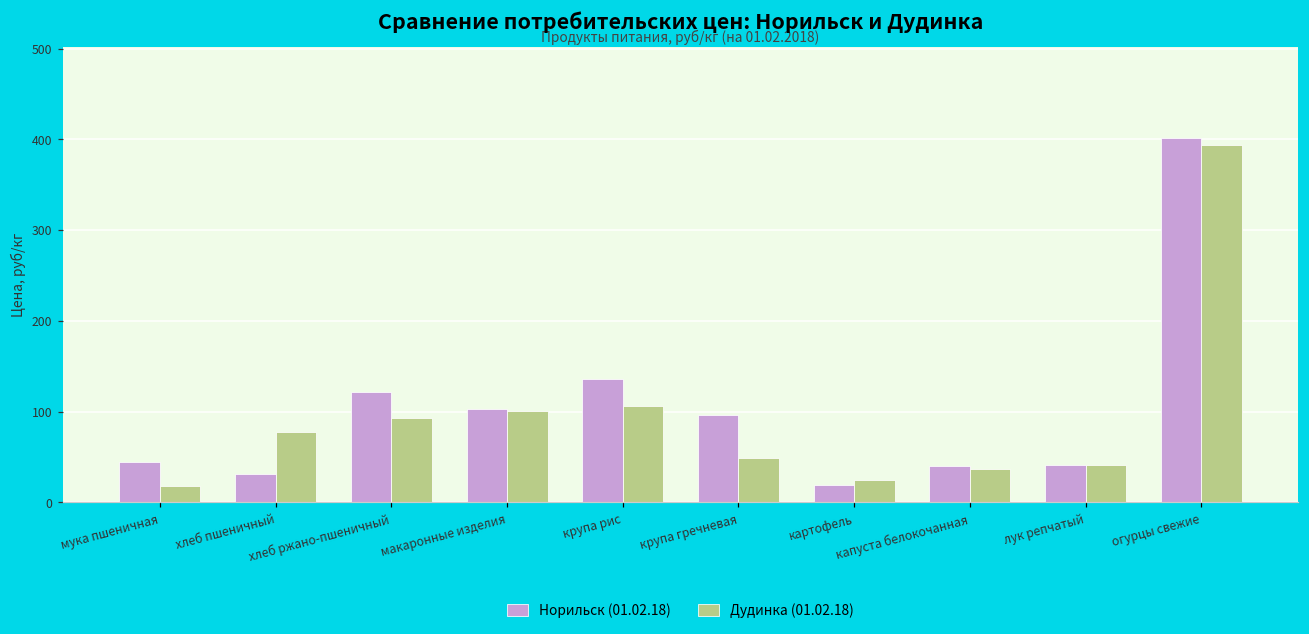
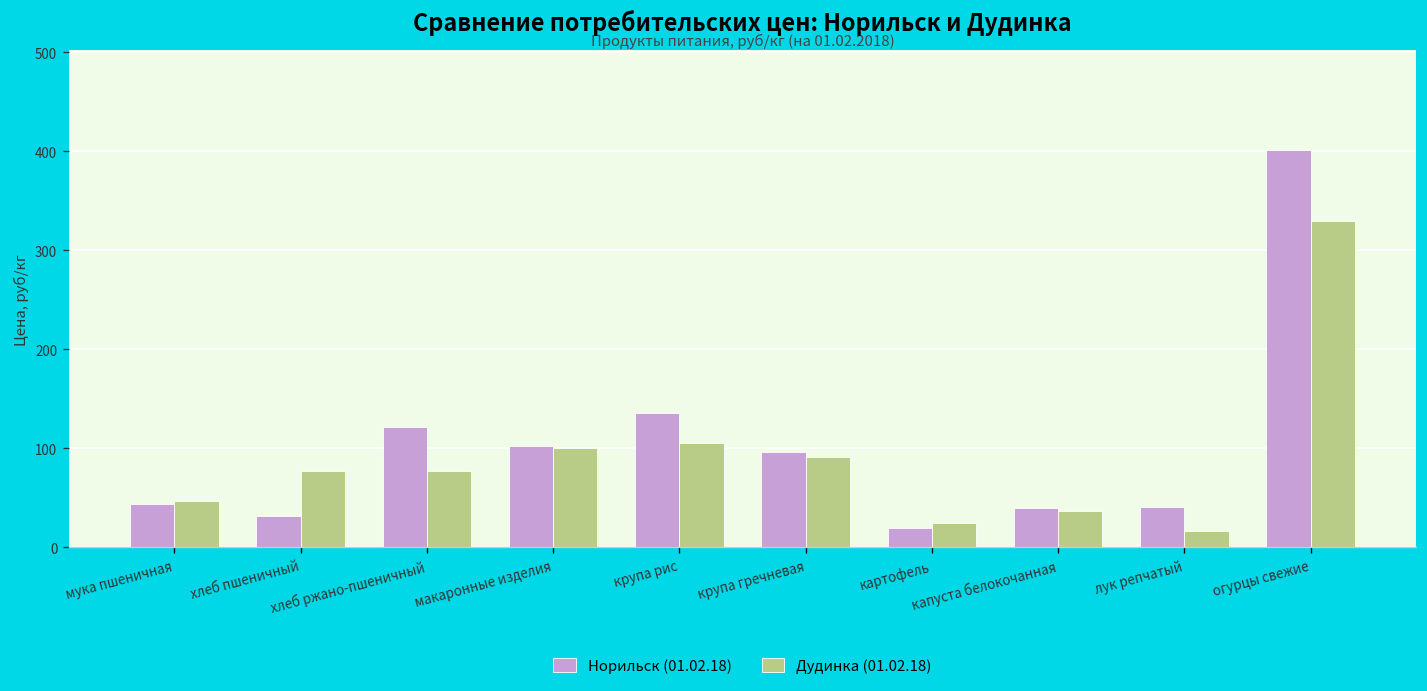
  {
    "Норильск (01.02.18)": {
      "мука пшеничная": 40,
      "хлеб пшеничный": 30,
      "хлеб ржано-пшеничный": 120,
      "макаронные изделия": 100,
      "крупа рис": 140,
      "крупа гречневая": 100,
      "картофель": 20,
      "капуста белокочанная": 40,
      "лук репчатый": 40,
      "огурцы свежие": 400
    },
    "Дудинка (01.02.18)": {
-     "мука пшеничная": 20,
+     "мука пшеничная": 50,
      "хлеб пшеничный": 80,
-     "хлеб ржано-пшеничный": 90,
+     "хлеб ржано-пшеничный": 80,
      "макаронные изделия": 100,
      "крупа рис": 110,
-     "крупа гречневая": 50,
+     "крупа гречневая": 90,
      "картофель": 20,
      "капуста белокочанная": 40,
-     "лук репчатый": 40,
-     "огурцы свежие": 390
+     "лук репчатый": 20,
+     "огурцы свежие": 330
    }
  }
